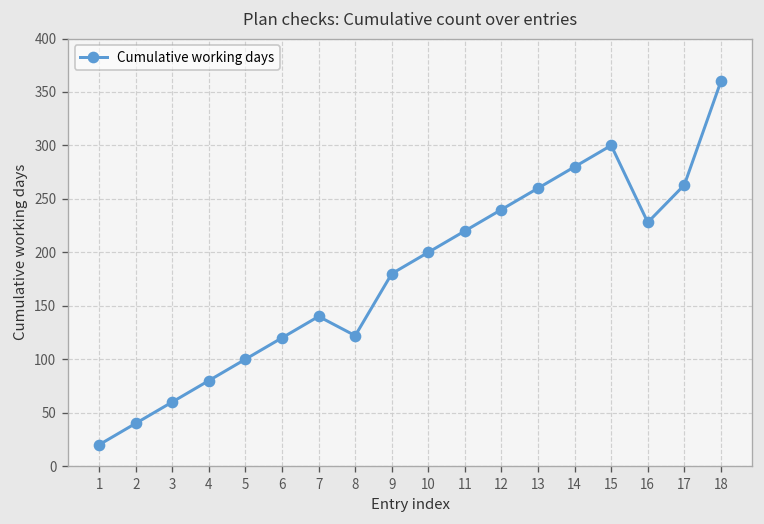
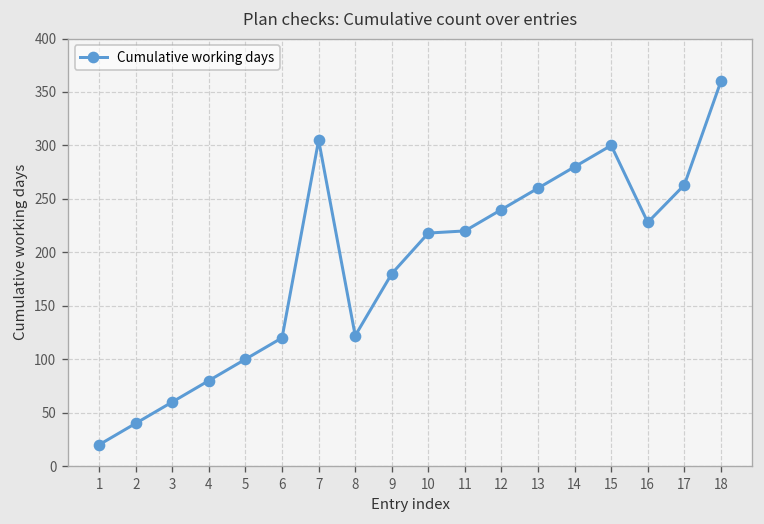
  {
    "1": 20,
    "2": 40,
    "3": 60,
    "4": 80,
    "5": 100,
    "6": 120,
-   "7": 140,
+   "7": 310,
    "8": 120,
    "9": 180,
-   "10": 200,
+   "10": 220,
    "11": 220,
    "12": 240,
    "13": 260,
    "14": 280,
    "15": 300,
    "16": 230,
    "17": 260,
    "18": 360
  }
